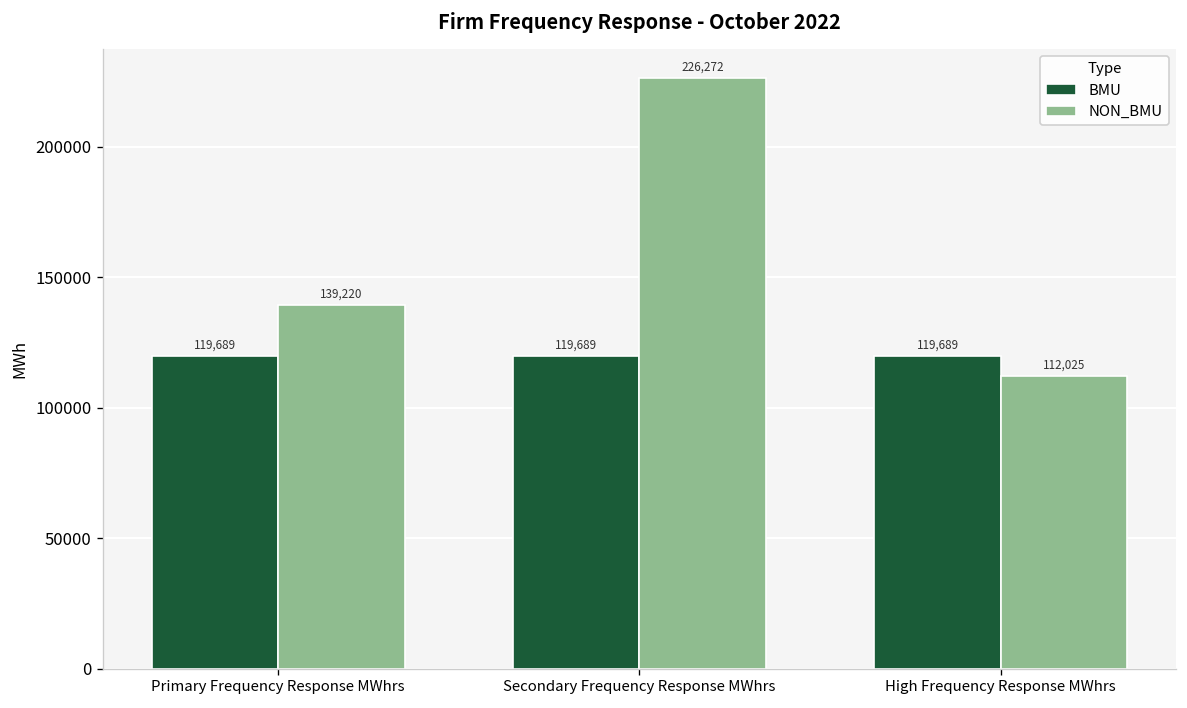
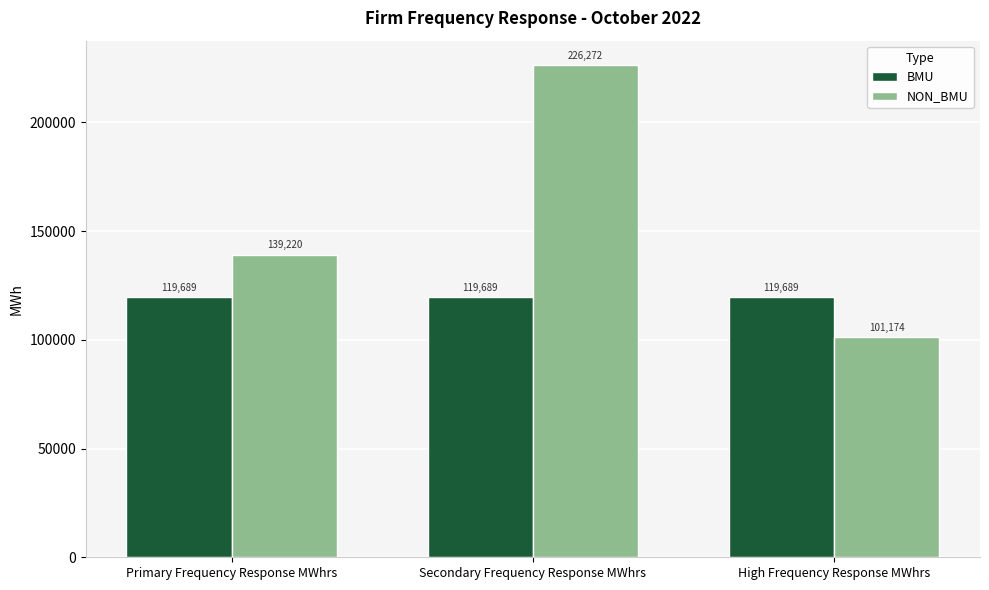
  {
    "BMU": {
      "Primary Frequency Response MWhrs": "119,689",
      "Secondary Frequency Response MWhrs": "119,689",
      "High Frequency Response MWhrs": "119,689"
    },
    "NON_BMU": {
      "Primary Frequency Response MWhrs": "139,220",
      "Secondary Frequency Response MWhrs": "226,272",
-     "High Frequency Response MWhrs": "112,025"
+     "High Frequency Response MWhrs": "101,174"
    }
  }
